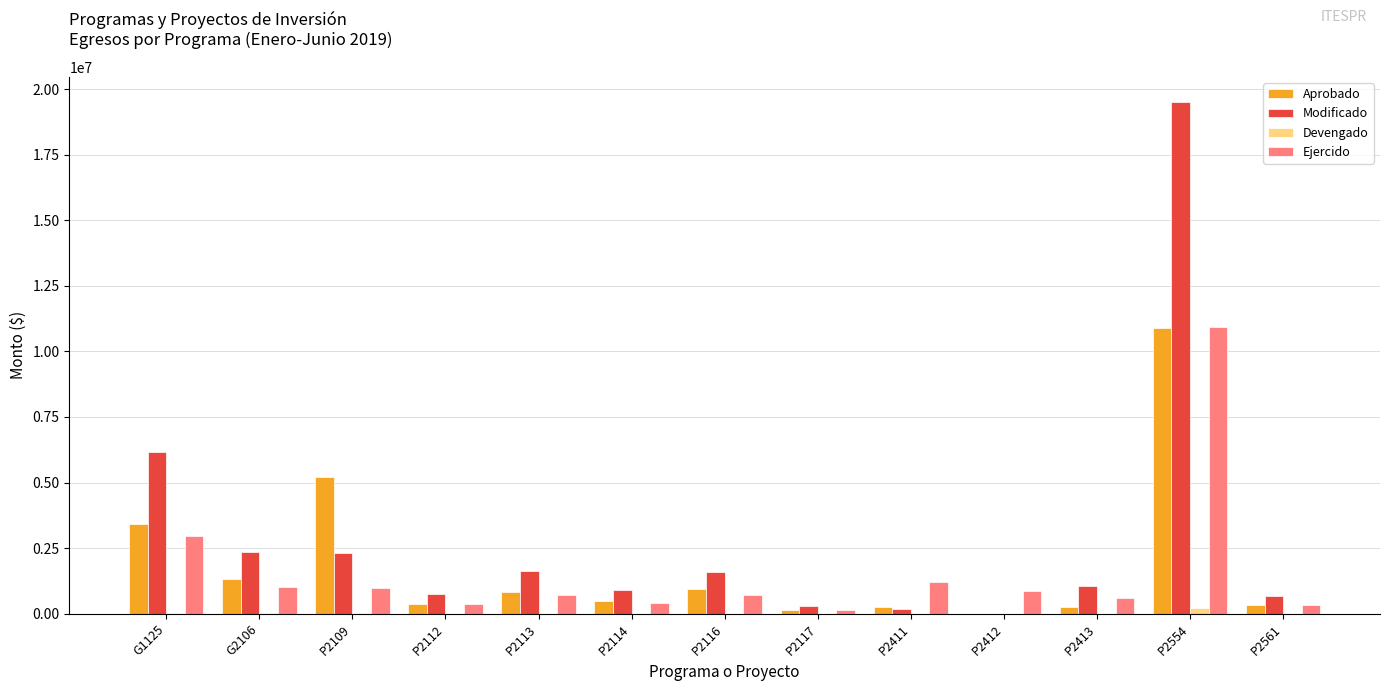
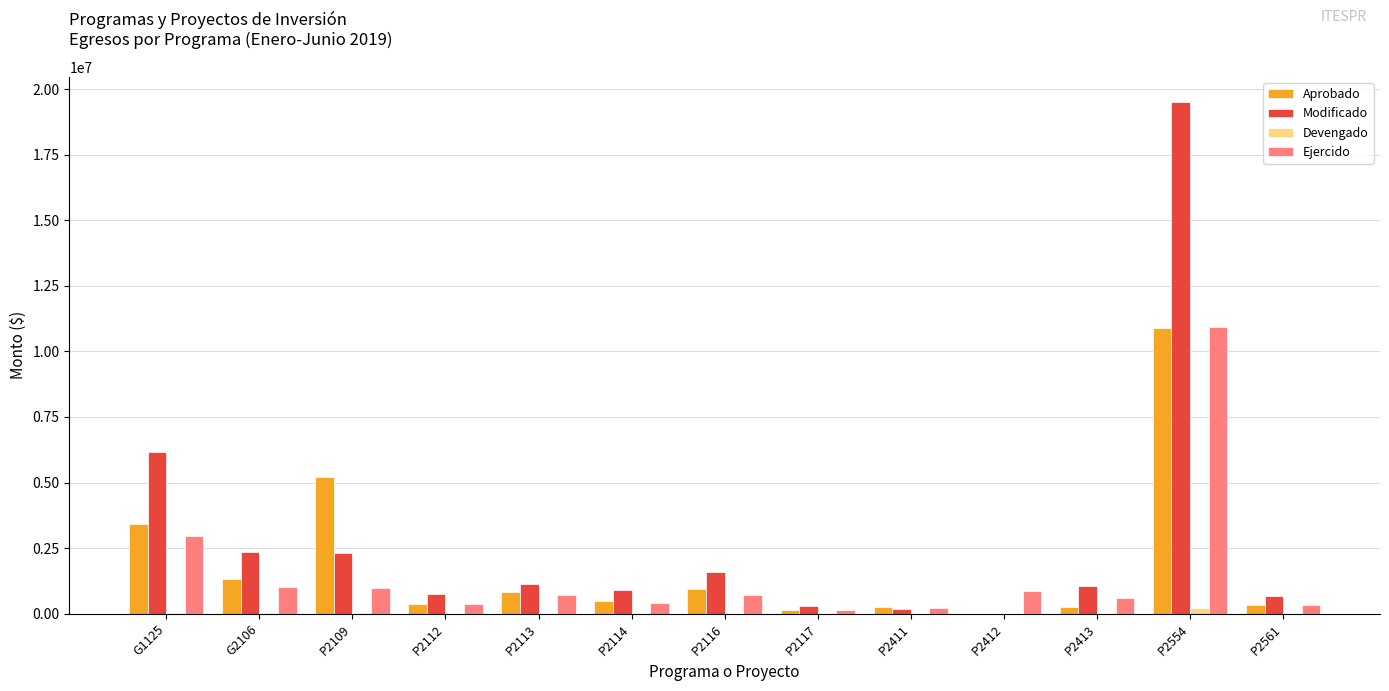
  {
    "Aprobado": {
      "G1125": 3400000,
      "G2106": 1300000,
      "P2109": 5200000,
      "P2112": 400000,
      "P2113": 800000,
      "P2114": 500000,
      "P2116": 900000,
      "P2117": 100000,
      "P2411": 300000,
      "P2413": 300000,
      "P2554": 10900000,
      "P2561": 300000
    },
    "Modificado": {
      "G1125": 6100000,
      "G2106": 2300000,
      "P2109": 2300000,
      "P2112": 700000,
-     "P2113": 1600000,
+     "P2113": 1100000,
      "P2114": 900000,
      "P2116": 1600000,
      "P2117": 300000,
      "P2411": 200000,
      "P2413": 1100000,
      "P2554": 19500000,
      "P2561": 700000
    },
    "Devengado": {
      "P2412": 0,
      "P2554": 200000
    },
    "Ejercido": {
      "G1125": 3000000,
      "G2106": 1000000,
      "P2109": 1000000,
      "P2112": 400000,
      "P2113": 700000,
      "P2114": 400000,
      "P2116": 700000,
      "P2117": 100000,
-     "P2411": 1200000,
+     "P2411": 200000,
      "P2412": 900000,
      "P2413": 600000,
      "P2554": 10900000,
      "P2561": 300000
    }
  }
